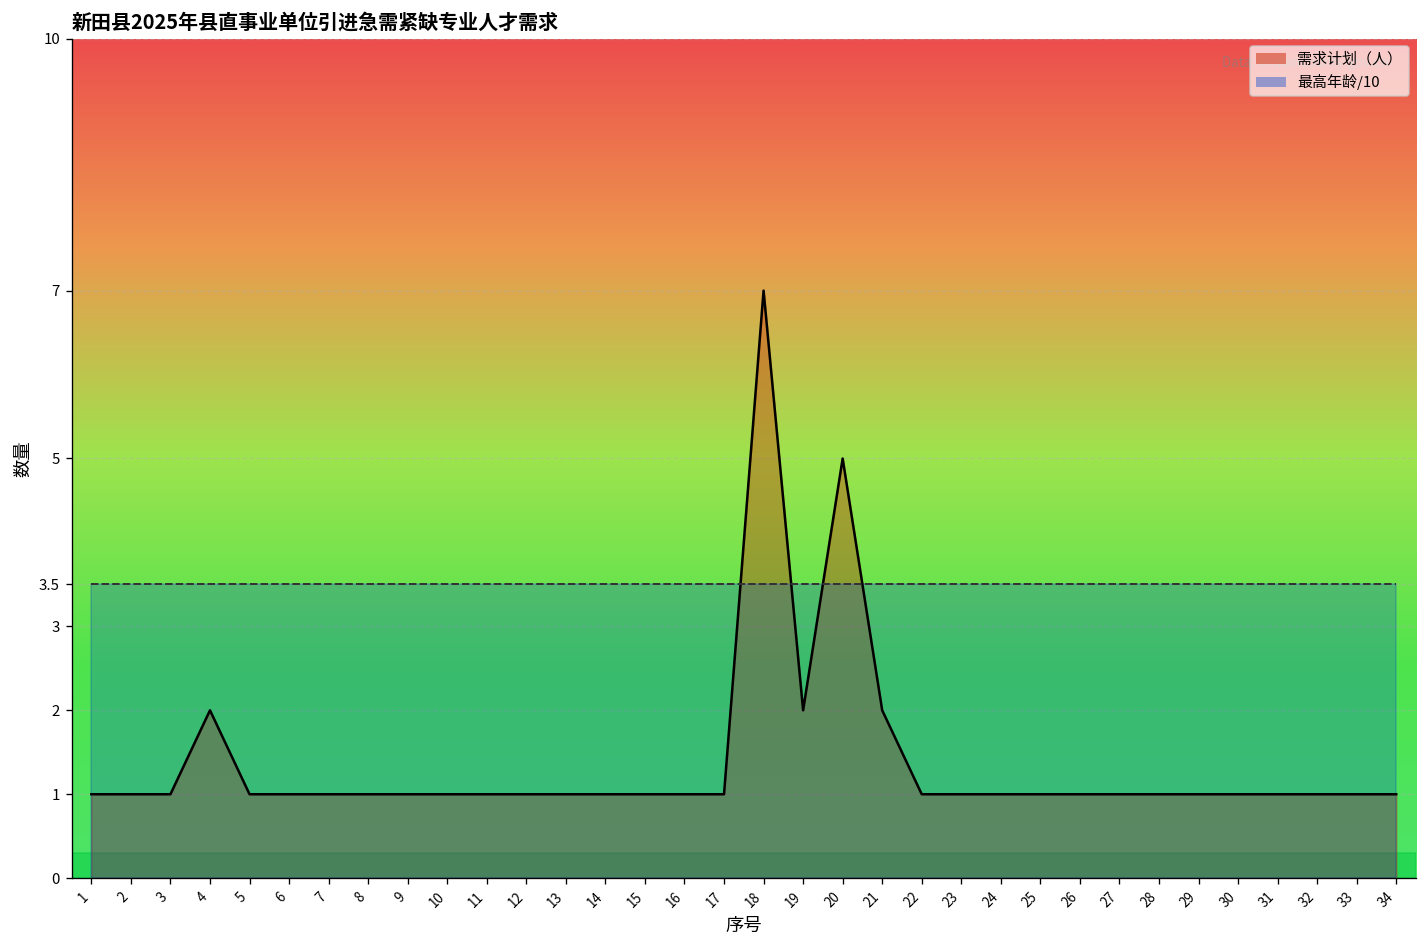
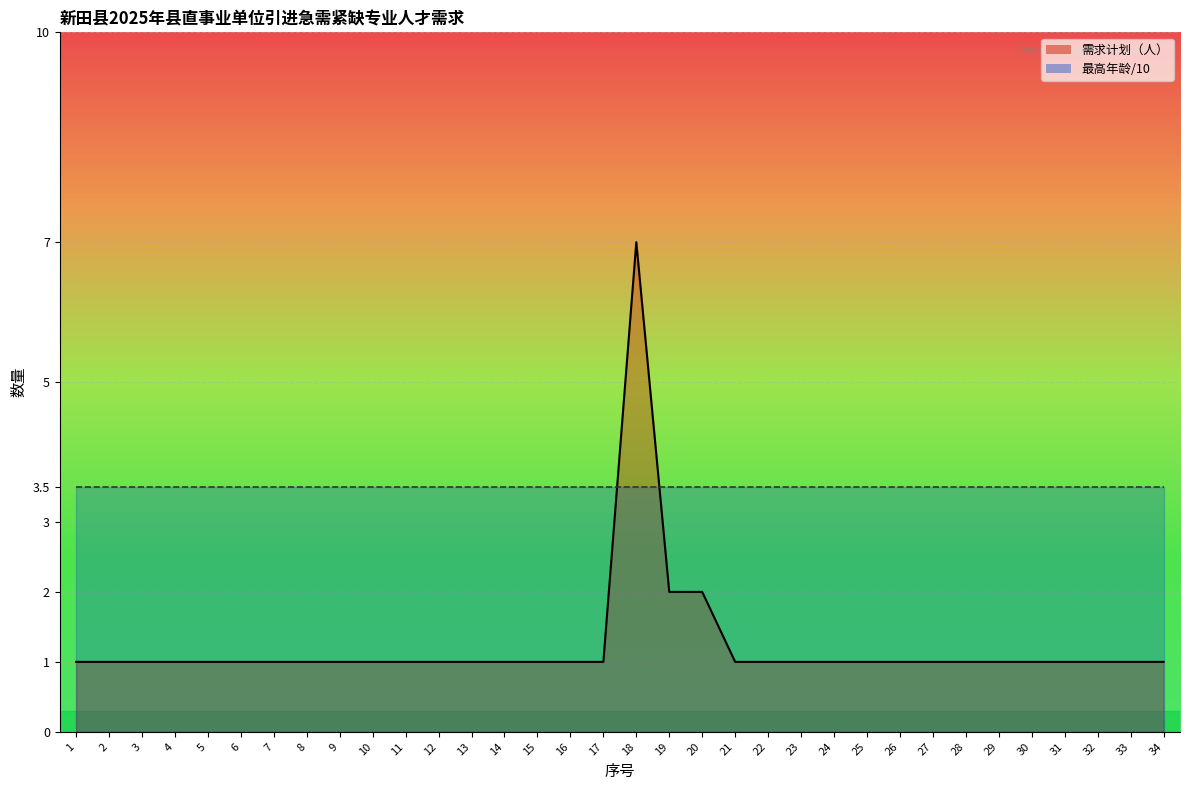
  {
    "需求计划（人）": {
      "1": 1,
      "2": 1,
      "3": 1,
-     "4": 2,
+     "4": 1,
      "5": 1,
      "6": 1,
      "7": 1,
      "8": 1,
      "9": 1,
      "10": 1,
      "11": 1,
      "12": 1,
      "13": 1,
      "14": 1,
      "15": 1,
      "16": 1,
      "17": 1,
      "18": 7,
      "19": 2,
-     "20": 5,
-     "21": 2,
+     "20": 2,
+     "21": 1,
      "22": 1,
      "23": 1,
      "24": 1,
      "25": 1,
      "26": 1,
      "27": 1,
      "28": 1,
      "29": 1,
      "30": 1,
      "31": 1,
      "32": 1,
      "33": 1,
      "34": 1
    },
    "最高年龄/10": {
      "1": 3.5,
      "2": 3.5,
      "3": 3.5,
      "4": 3.5,
      "5": 3.5,
      "6": 3.5,
      "7": 3.5,
      "8": 3.5,
      "9": 3.5,
      "10": 3.5,
      "11": 3.5,
      "12": 3.5,
      "13": 3.5,
      "14": 3.5,
      "15": 3.5,
      "16": 3.5,
      "17": 3.5,
      "18": 3.5,
      "19": 3.5,
      "20": 3.5,
      "21": 3.5,
      "22": 3.5,
      "23": 3.5,
      "24": 3.5,
      "25": 3.5,
      "26": 3.5,
      "27": 3.5,
      "28": 3.5,
      "29": 3.5,
      "30": 3.5,
      "31": 3.5,
      "32": 3.5,
      "33": 3.5,
      "34": 3.5
    }
  }
